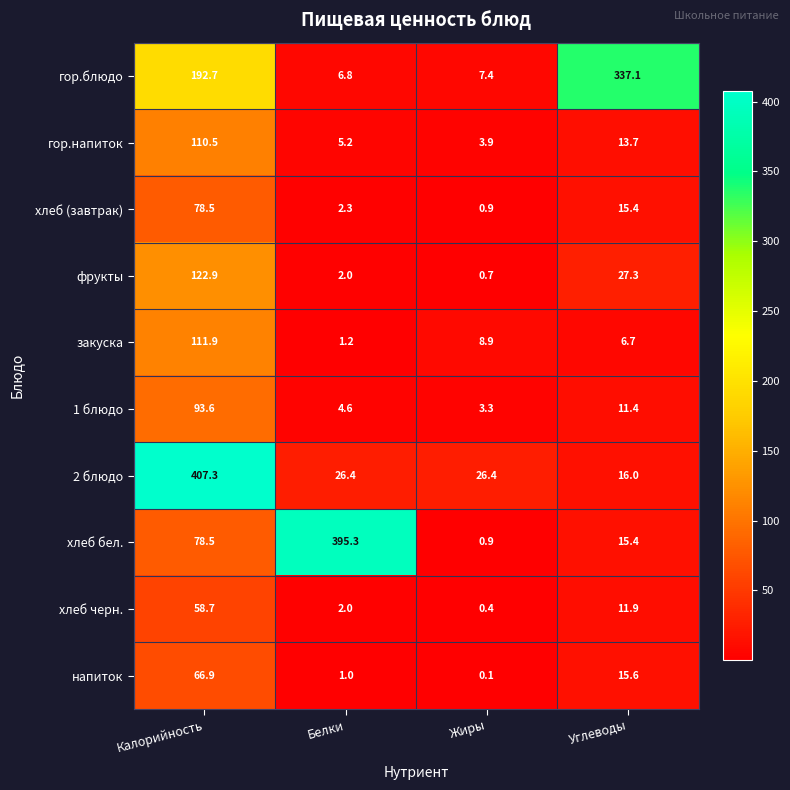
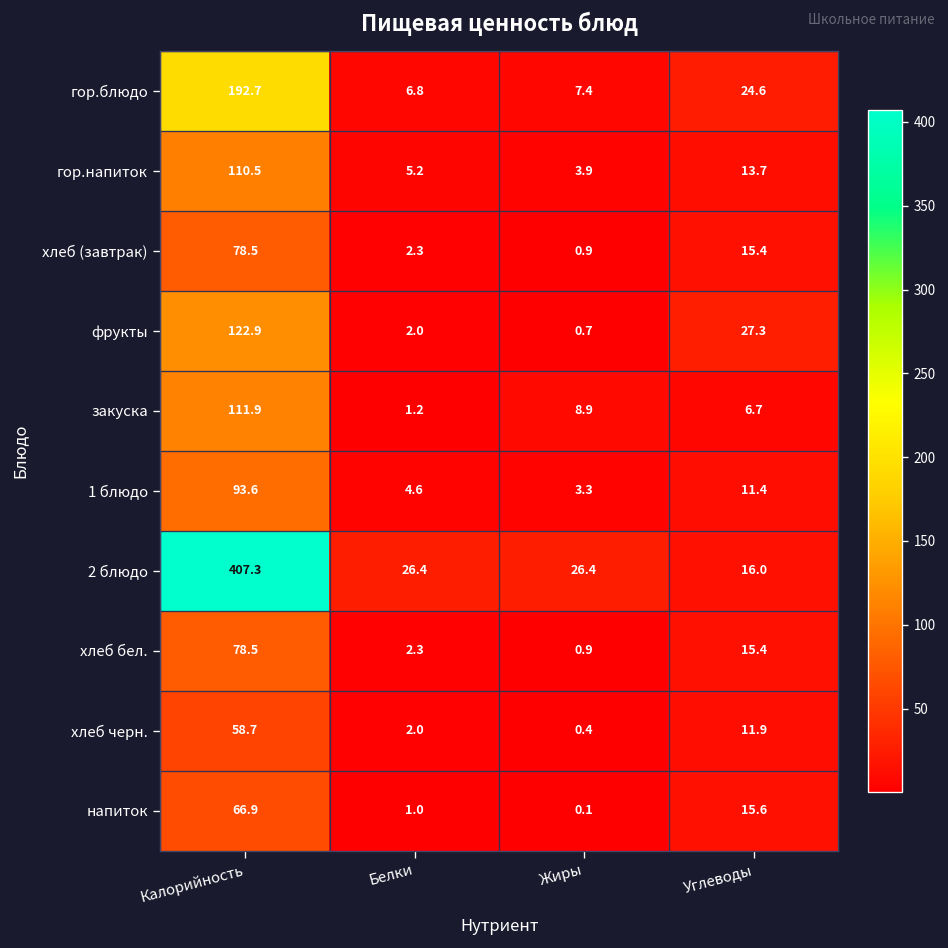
  {
    "гор.блюдо": {
      "Калорийность": 192.7,
      "Белки": 6.8,
      "Жиры": 7.4,
-     "Углеводы": 337.1
+     "Углеводы": 24.6
    },
    "гор.напиток": {
      "Калорийность": 110.5,
      "Белки": 5.2,
      "Жиры": 3.9,
      "Углеводы": 13.7
    },
    "хлеб (завтрак)": {
      "Калорийность": 78.5,
      "Белки": 2.3,
      "Жиры": 0.9,
      "Углеводы": 15.4
    },
    "фрукты": {
      "Калорийность": 122.9,
      "Белки": 2.0,
      "Жиры": 0.7,
      "Углеводы": 27.3
    },
    "закуска": {
      "Калорийность": 111.9,
      "Белки": 1.2,
      "Жиры": 8.9,
      "Углеводы": 6.7
    },
    "1 блюдо": {
      "Калорийность": 93.6,
      "Белки": 4.6,
      "Жиры": 3.3,
      "Углеводы": 11.4
    },
    "2 блюдо": {
      "Калорийность": 407.3,
      "Белки": 26.4,
      "Жиры": 26.4,
      "Углеводы": 16.0
    },
    "хлеб бел.": {
      "Калорийность": 78.5,
-     "Белки": 395.3,
+     "Белки": 2.3,
      "Жиры": 0.9,
      "Углеводы": 15.4
    },
    "хлеб черн.": {
      "Калорийность": 58.7,
      "Белки": 2.0,
      "Жиры": 0.4,
      "Углеводы": 11.9
    },
    "напиток": {
      "Калорийность": 66.9,
      "Белки": 1.0,
      "Жиры": 0.1,
      "Углеводы": 15.6
    }
  }
